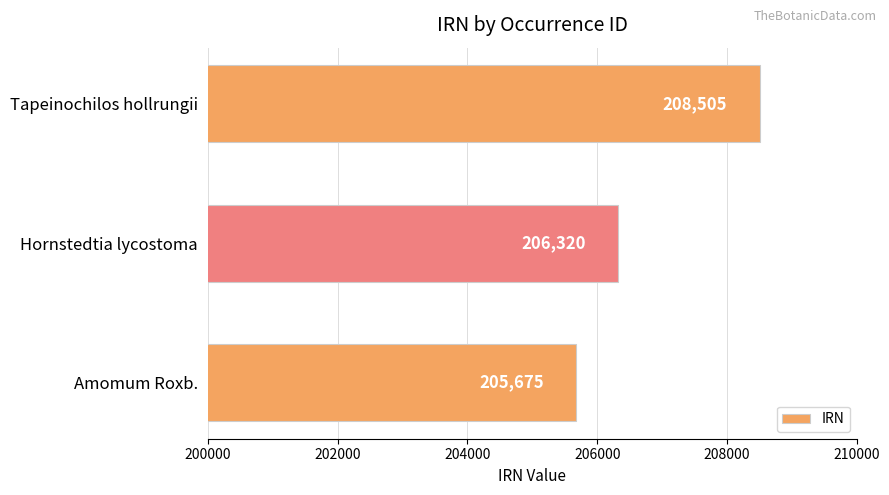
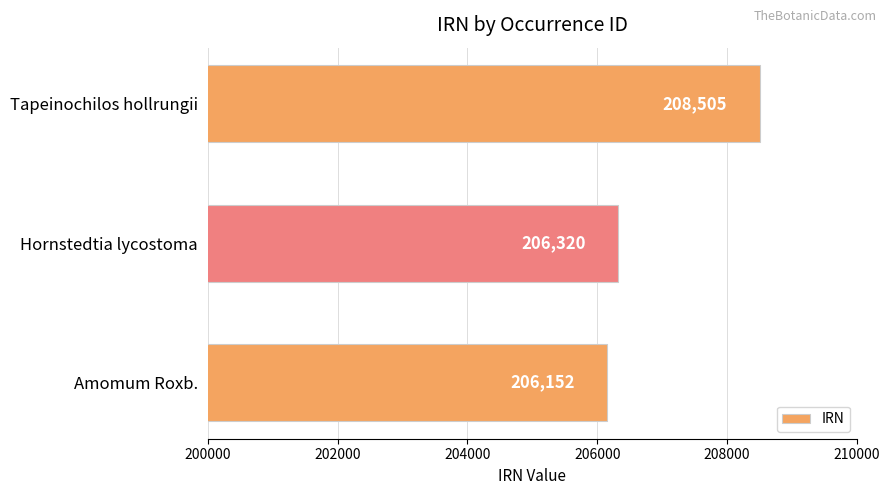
  {
    "Tapeinochilos hollrungii": "208,505",
    "Hornstedtia lycostoma": "206,320",
-   "Amomum Roxb.": "205,675"
+   "Amomum Roxb.": "206,152"
  }
